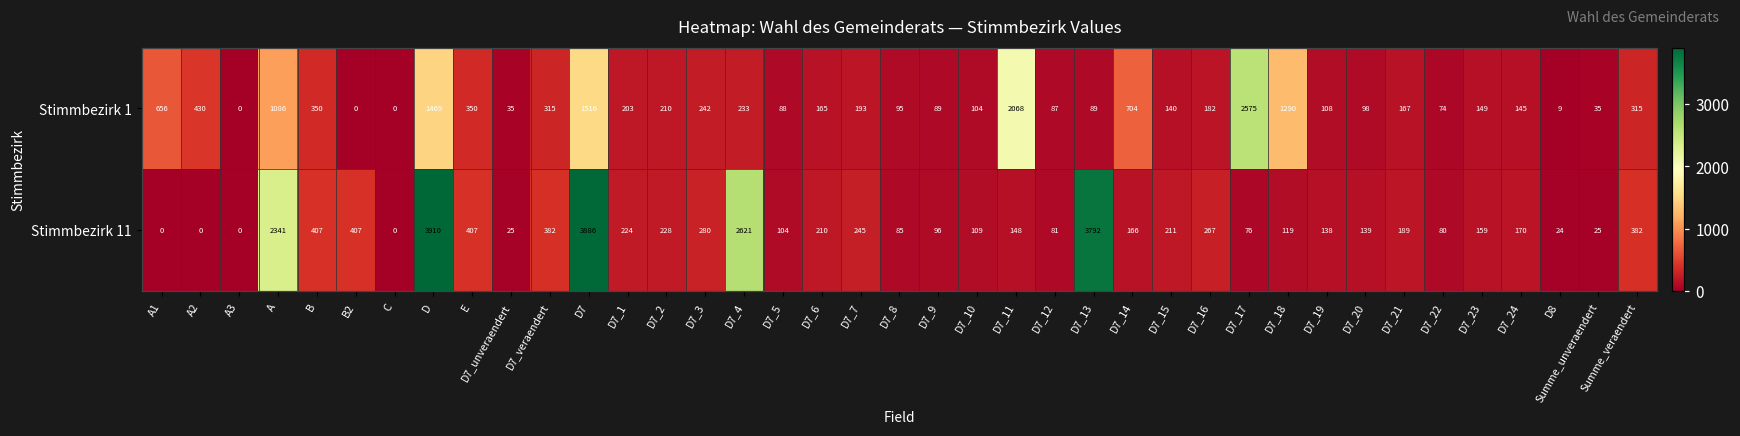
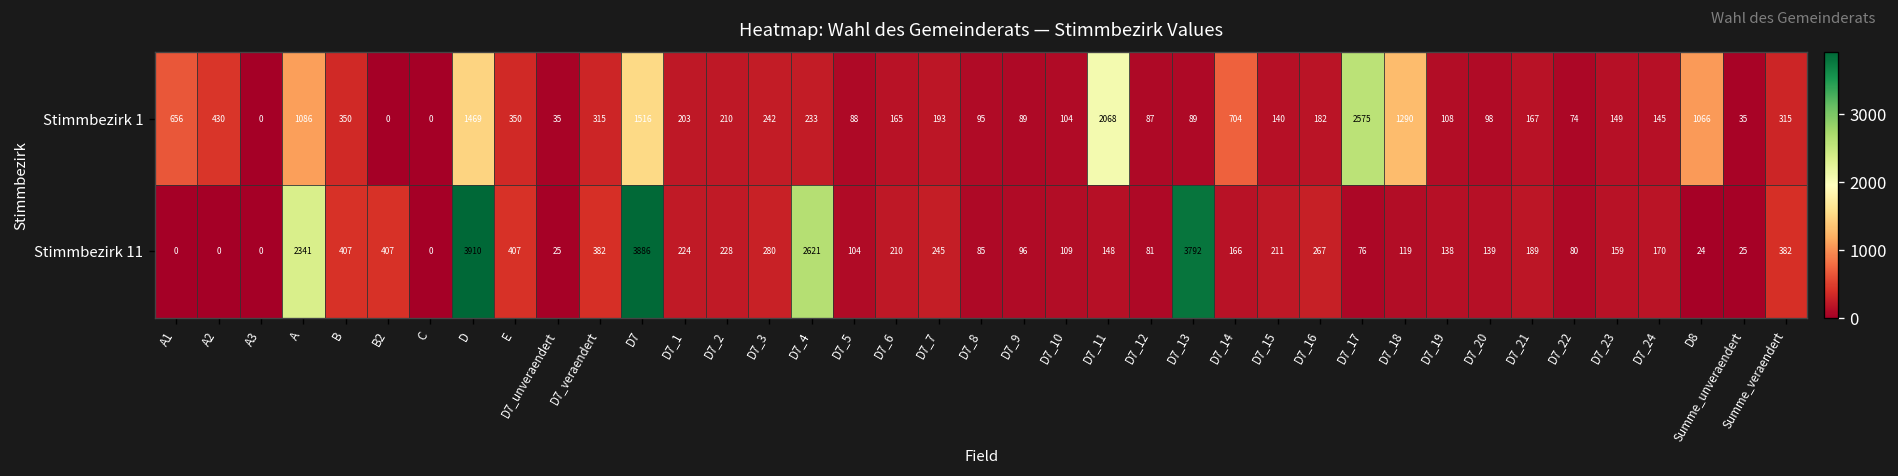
  {
    "Stimmbezirk 1": {
      "A1": 656,
      "A2": 430,
      "A3": 0,
      "A": 1086,
      "B": 350,
      "B2": 0,
      "C": 0,
      "D": 1469,
      "E": 350,
      "D7_unveraendert": 35,
      "D7_veraendert": 315,
      "D7": 1516,
      "D7_1": 203,
      "D7_2": 210,
      "D7_3": 242,
      "D7_4": 233,
      "D7_5": 88,
      "D7_6": 165,
      "D7_7": 193,
      "D7_8": 95,
      "D7_9": 89,
      "D7_10": 104,
      "D7_11": 2068,
      "D7_12": 87,
      "D7_13": 89,
      "D7_14": 704,
      "D7_15": 140,
      "D7_16": 182,
      "D7_17": 2575,
      "D7_18": 1290,
      "D7_19": 108,
      "D7_20": 98,
      "D7_21": 167,
      "D7_22": 74,
      "D7_23": 149,
      "D7_24": 145,
-     "D8": 9,
+     "D8": 1066,
      "Summe_unveraendert": 35,
      "Summe_veraendert": 315
    },
    "Stimmbezirk 11": {
      "A1": 0,
      "A2": 0,
      "A3": 0,
      "A": 2341,
      "B": 407,
      "B2": 407,
      "C": 0,
      "D": 3910,
      "E": 407,
      "D7_unveraendert": 25,
      "D7_veraendert": 382,
      "D7": 3886,
      "D7_1": 224,
      "D7_2": 228,
      "D7_3": 280,
      "D7_4": 2621,
      "D7_5": 104,
      "D7_6": 210,
      "D7_7": 245,
      "D7_8": 85,
      "D7_9": 96,
      "D7_10": 109,
      "D7_11": 148,
      "D7_12": 81,
      "D7_13": 3792,
      "D7_14": 166,
      "D7_15": 211,
      "D7_16": 267,
      "D7_17": 76,
      "D7_18": 119,
      "D7_19": 138,
      "D7_20": 139,
      "D7_21": 189,
      "D7_22": 80,
      "D7_23": 159,
      "D7_24": 170,
      "D8": 24,
      "Summe_unveraendert": 25,
      "Summe_veraendert": 382
    }
  }
